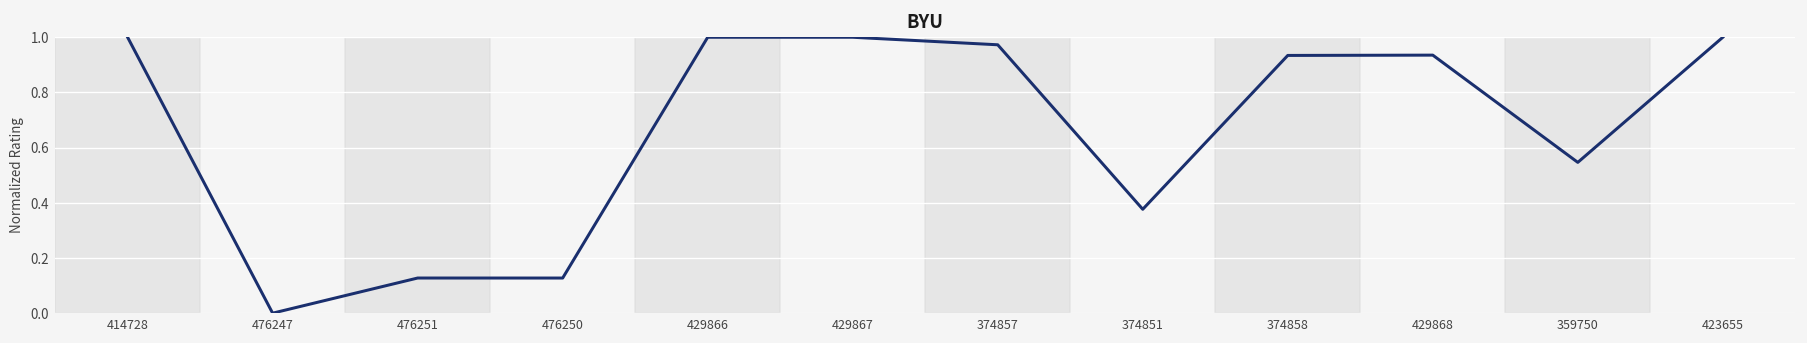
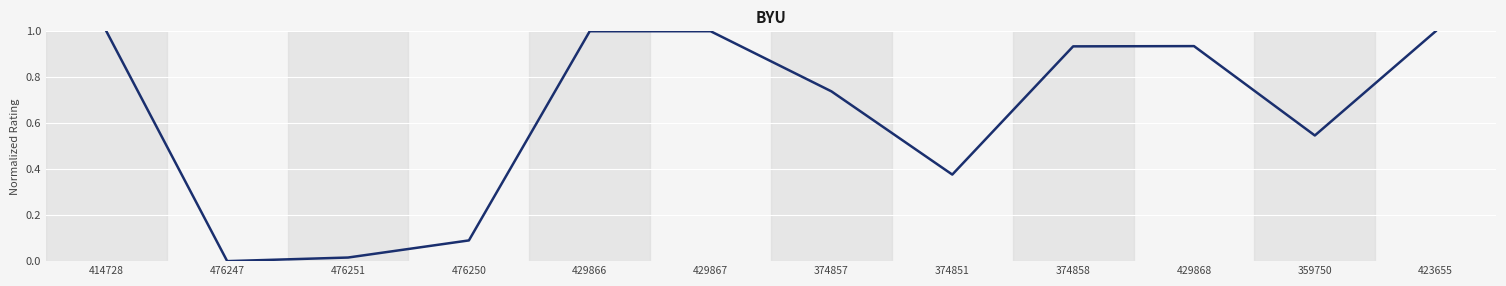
  {
    "414728": 1.00,
    "476247": 0.00,
-   "476251": 0.13,
-   "476250": 0.13,
+   "476251": 0.02,
+   "476250": 0.09,
    "429866": 1.00,
    "429867": 1.00,
-   "374857": 0.97,
+   "374857": 0.74,
    "374851": 0.38,
    "374858": 0.93,
    "429868": 0.94,
    "359750": 0.55,
    "423655": 1.00
  }
